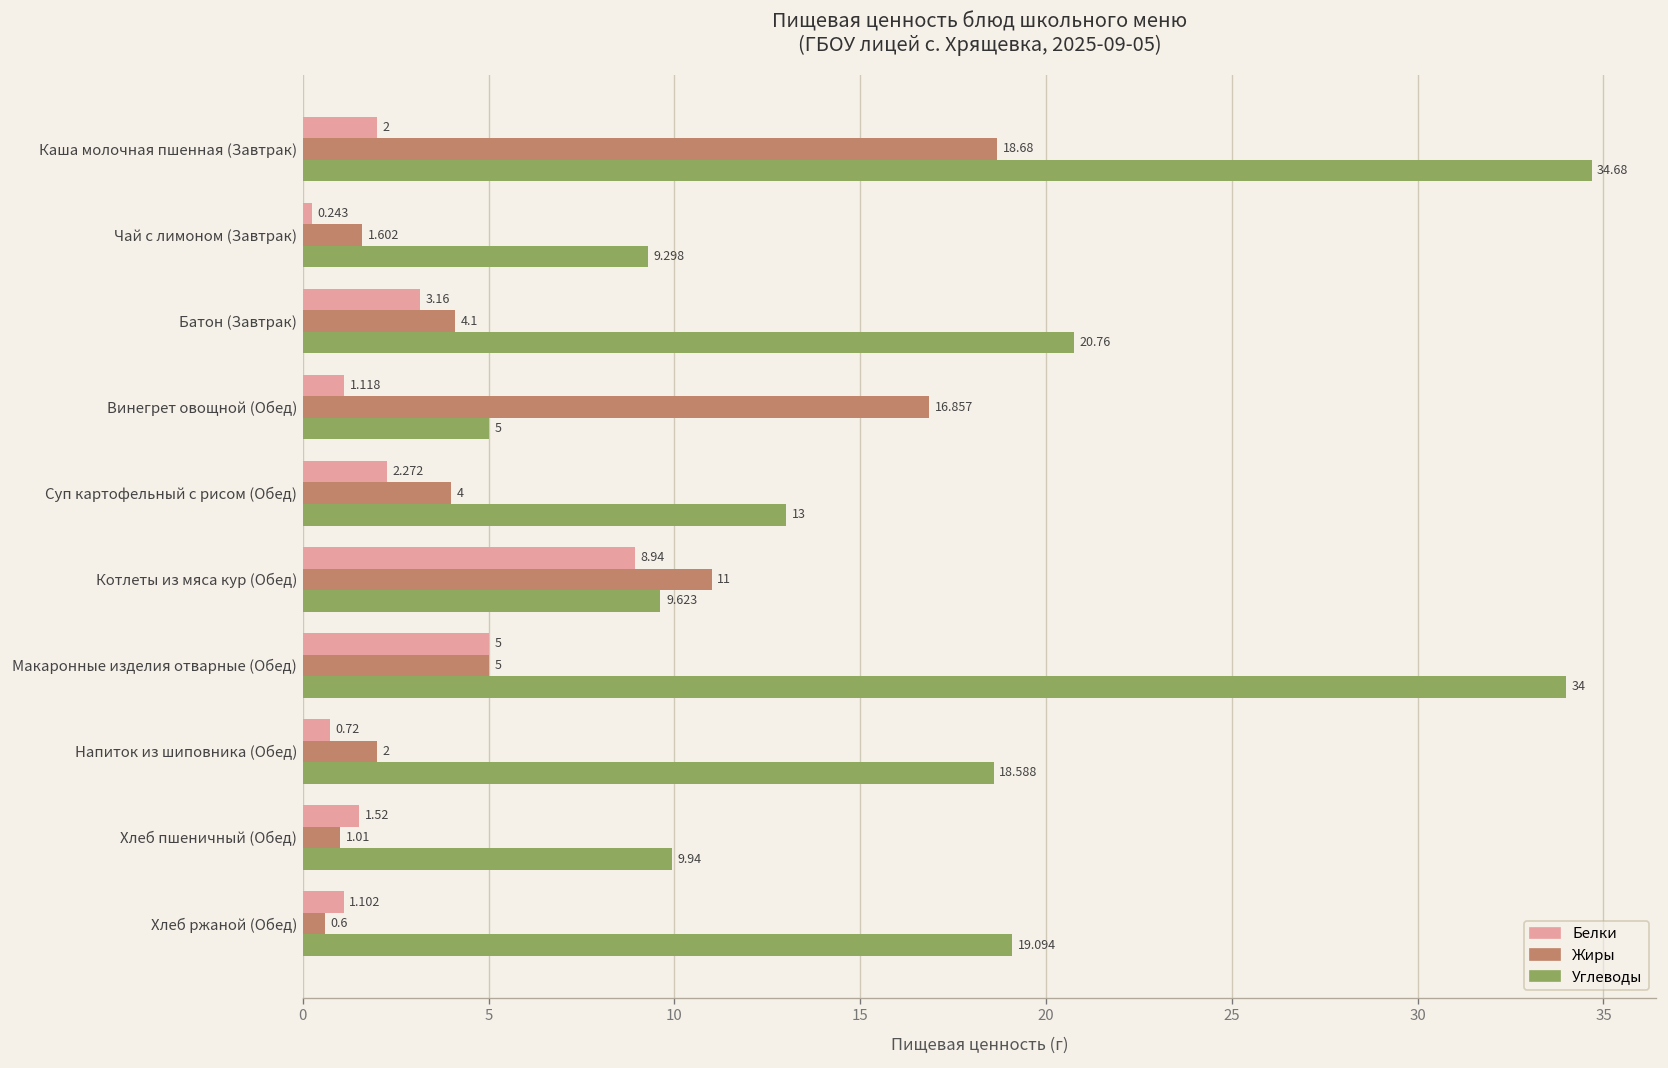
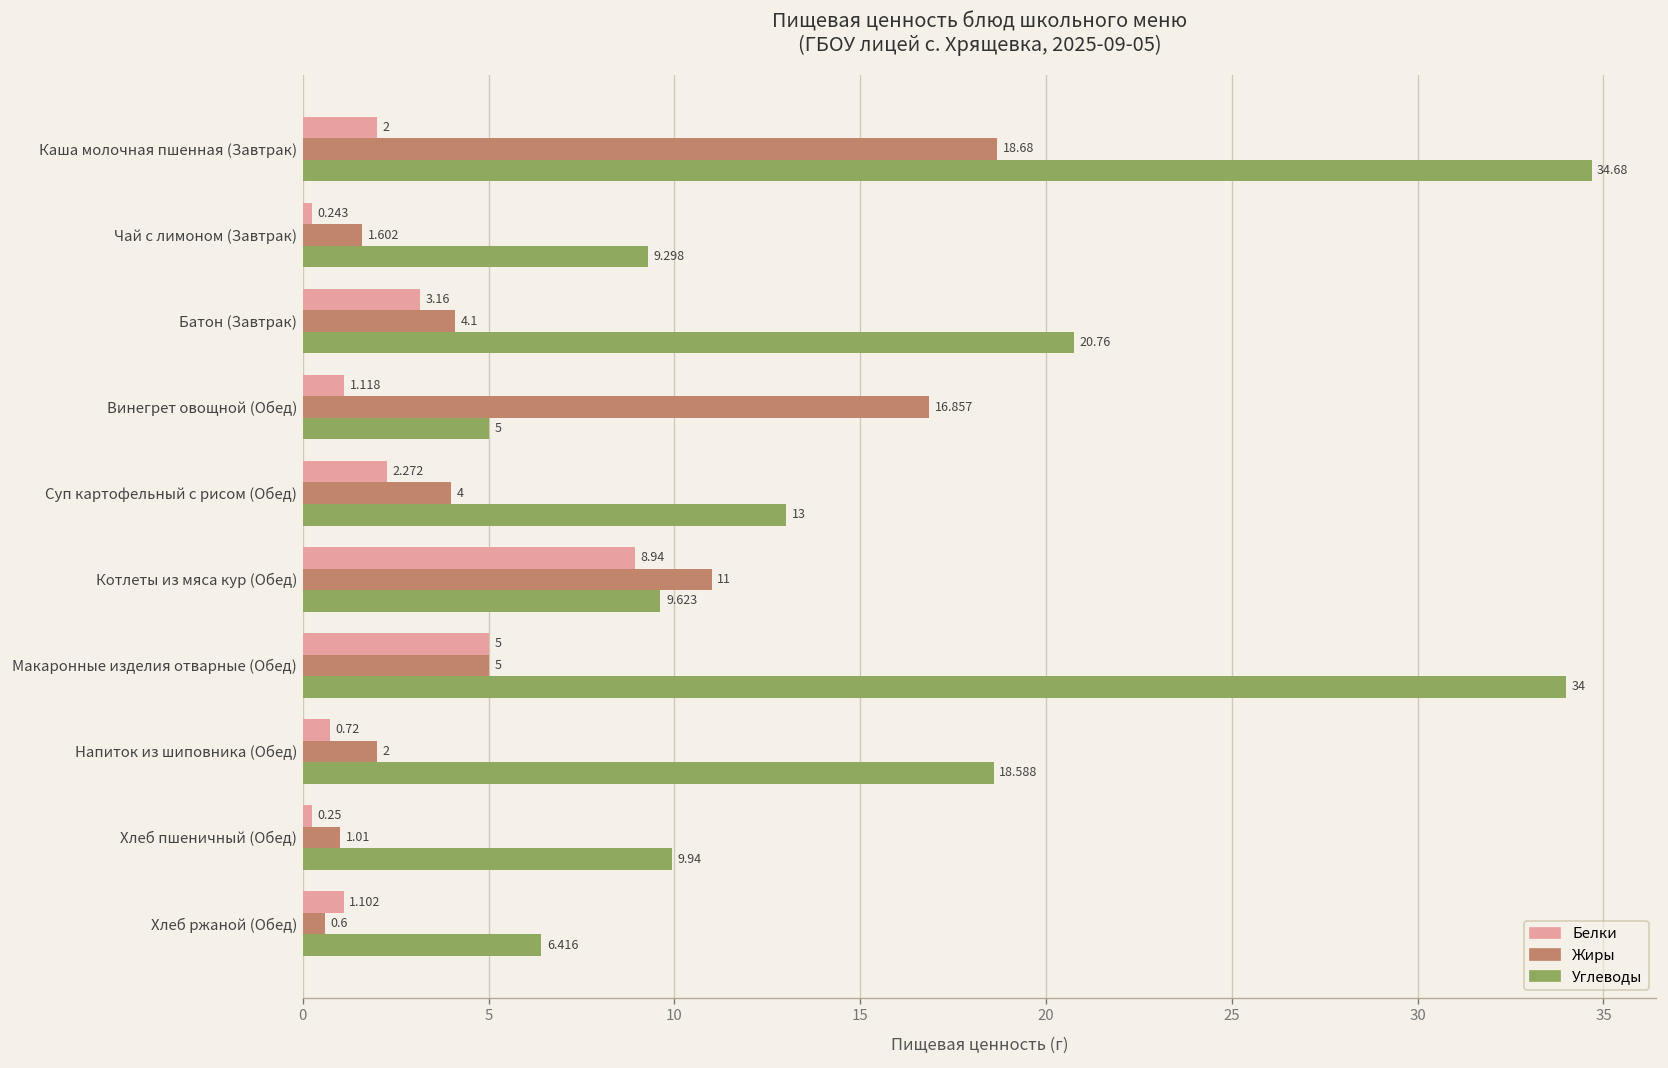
  {
    "Белки": {
      "Каша молочная пшенная (Завтрак)": 2,
      "Чай с лимоном (Завтрак)": 0.243,
      "Батон (Завтрак)": 3.16,
      "Винегрет овощной (Обед)": 1.118,
      "Суп картофельный с рисом (Обед)": 2.272,
      "Котлеты из мяса кур (Обед)": 8.94,
      "Макаронные изделия отварные (Обед)": 5,
      "Напиток из шиповника (Обед)": 0.72,
-     "Хлеб пшеничный (Обед)": 1.52,
+     "Хлеб пшеничный (Обед)": 0.25,
      "Хлеб ржаной (Обед)": 1.102
    },
    "Жиры": {
      "Каша молочная пшенная (Завтрак)": 18.68,
      "Чай с лимоном (Завтрак)": 1.602,
      "Батон (Завтрак)": 4.1,
      "Винегрет овощной (Обед)": 16.857,
      "Суп картофельный с рисом (Обед)": 4,
      "Котлеты из мяса кур (Обед)": 11,
      "Макаронные изделия отварные (Обед)": 5,
      "Напиток из шиповника (Обед)": 2,
      "Хлеб пшеничный (Обед)": 1.01,
      "Хлеб ржаной (Обед)": 0.6
    },
    "Углеводы": {
      "Каша молочная пшенная (Завтрак)": 34.68,
      "Чай с лимоном (Завтрак)": 9.298,
      "Батон (Завтрак)": 20.76,
      "Винегрет овощной (Обед)": 5,
      "Суп картофельный с рисом (Обед)": 13,
      "Котлеты из мяса кур (Обед)": 9.623,
      "Макаронные изделия отварные (Обед)": 34,
      "Напиток из шиповника (Обед)": 18.588,
      "Хлеб пшеничный (Обед)": 9.94,
-     "Хлеб ржаной (Обед)": 19.094
+     "Хлеб ржаной (Обед)": 6.416
    }
  }
